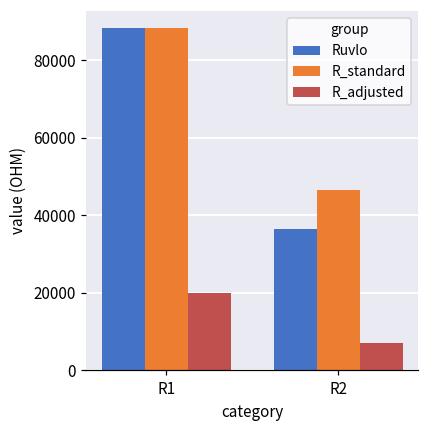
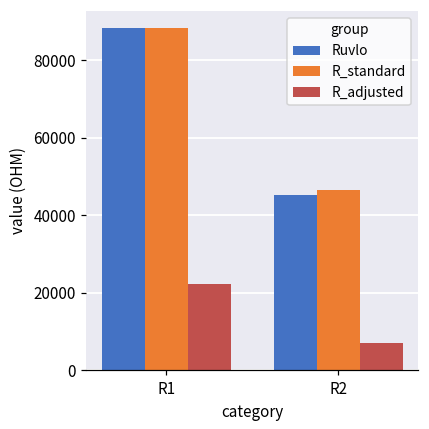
  {
    "Ruvlo": {
      "R1": 88000,
-     "R2": 36000
+     "R2": 45000
    },
    "R_standard": {
      "R1": 88000,
      "R2": 47000
    },
    "R_adjusted": {
-     "R1": 20000,
+     "R1": 22000,
      "R2": 7000
    }
  }
